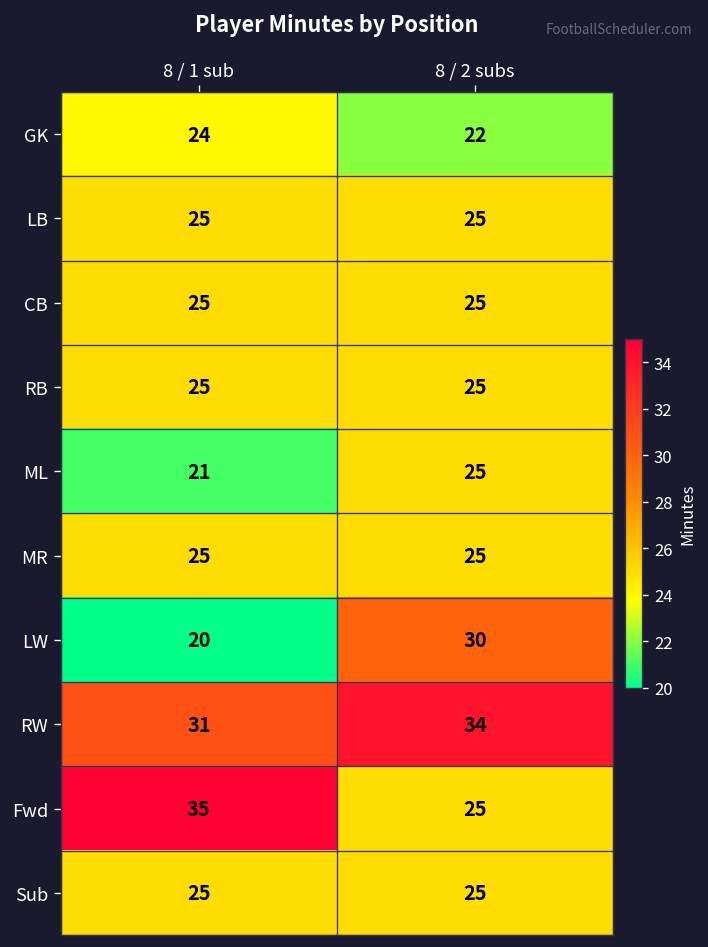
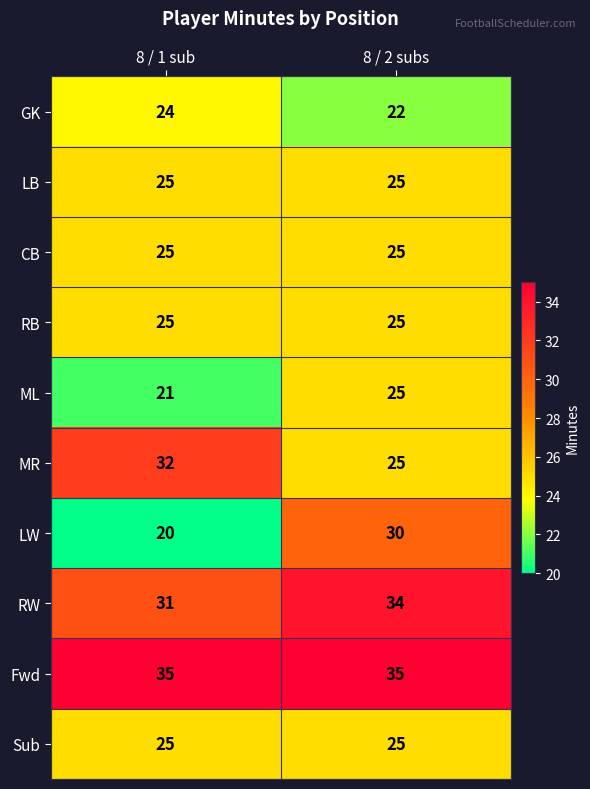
  {
    "GK": {
      "8 / 1 sub": 24,
      "8 / 2 subs": 22
    },
    "LB": {
      "8 / 1 sub": 25,
      "8 / 2 subs": 25
    },
    "CB": {
      "8 / 1 sub": 25,
      "8 / 2 subs": 25
    },
    "RB": {
      "8 / 1 sub": 25,
      "8 / 2 subs": 25
    },
    "ML": {
      "8 / 1 sub": 21,
      "8 / 2 subs": 25
    },
    "MR": {
-     "8 / 1 sub": 25,
+     "8 / 1 sub": 32,
      "8 / 2 subs": 25
    },
    "LW": {
      "8 / 1 sub": 20,
      "8 / 2 subs": 30
    },
    "RW": {
      "8 / 1 sub": 31,
      "8 / 2 subs": 34
    },
    "Fwd": {
      "8 / 1 sub": 35,
-     "8 / 2 subs": 25
+     "8 / 2 subs": 35
    },
    "Sub": {
      "8 / 1 sub": 25,
      "8 / 2 subs": 25
    }
  }
